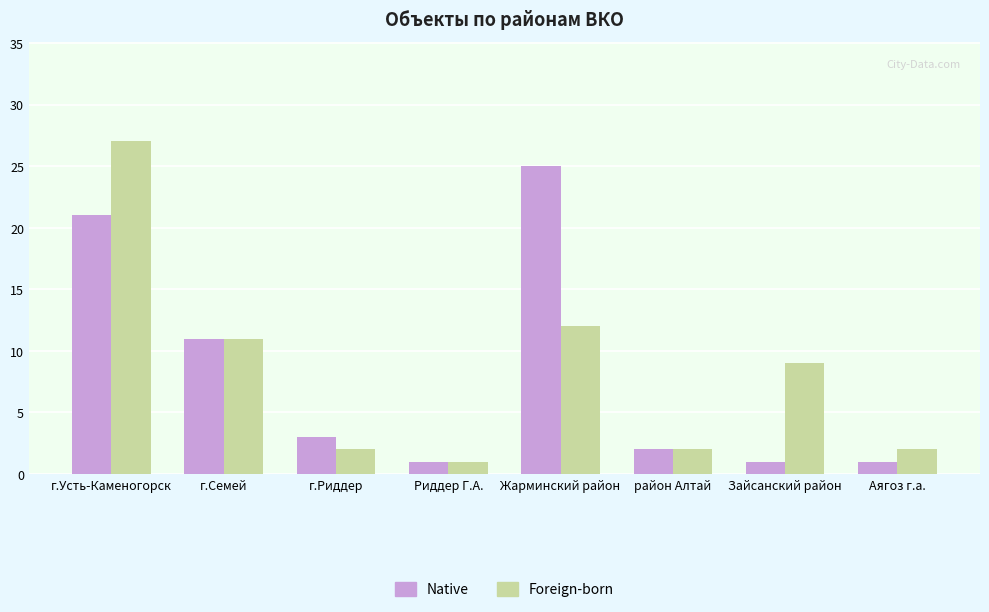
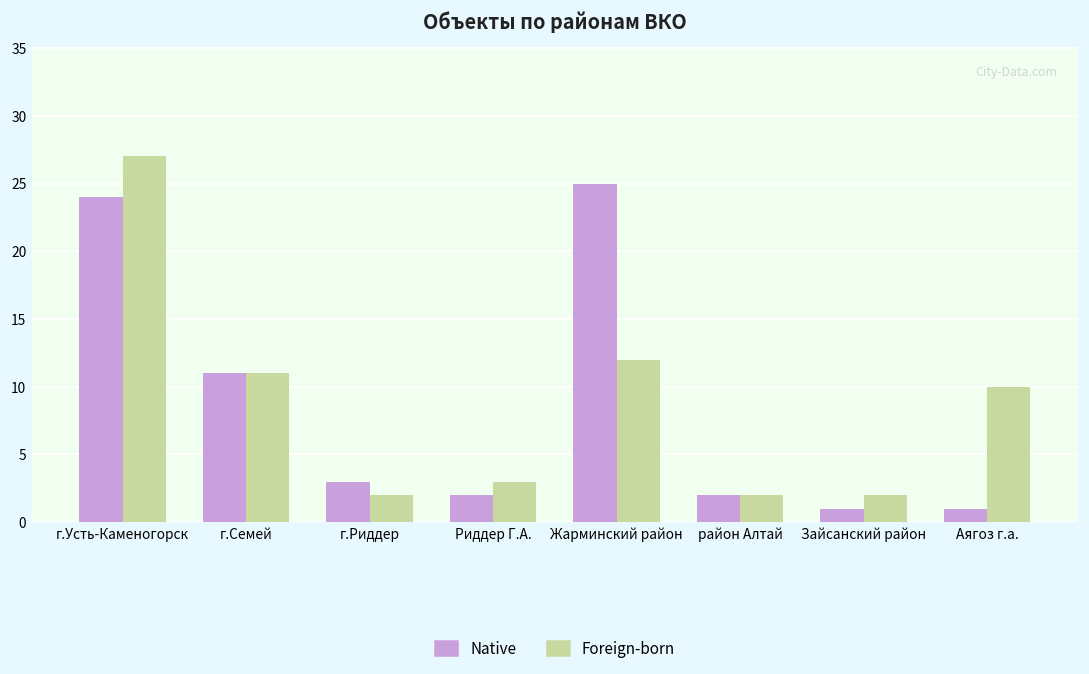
  {
    "Native": {
-     "г.Усть-Каменогорск": 21,
+     "г.Усть-Каменогорск": 24,
      "г.Семей": 11,
      "г.Риддер": 3,
-     "Риддер Г.А.": 1,
+     "Риддер Г.А.": 2,
      "Жарминский район": 25,
      "район Алтай": 2,
      "Зайсанский район": 1,
      "Аягоз г.а.": 1
    },
    "Foreign-born": {
      "г.Усть-Каменогорск": 27,
      "г.Семей": 11,
      "г.Риддер": 2,
-     "Риддер Г.А.": 1,
+     "Риддер Г.А.": 3,
      "Жарминский район": 12,
      "район Алтай": 2,
-     "Зайсанский район": 9,
-     "Аягоз г.а.": 2
+     "Зайсанский район": 2,
+     "Аягоз г.а.": 10
    }
  }
